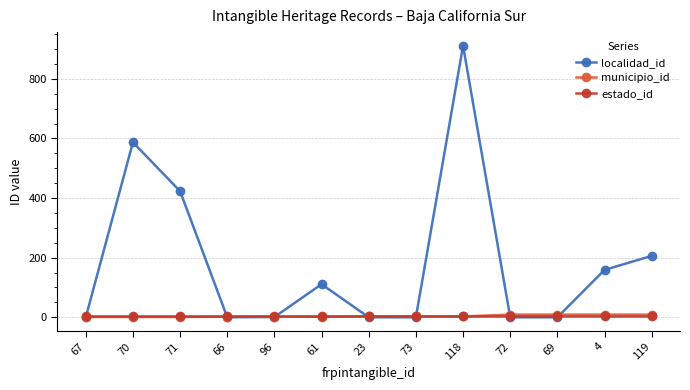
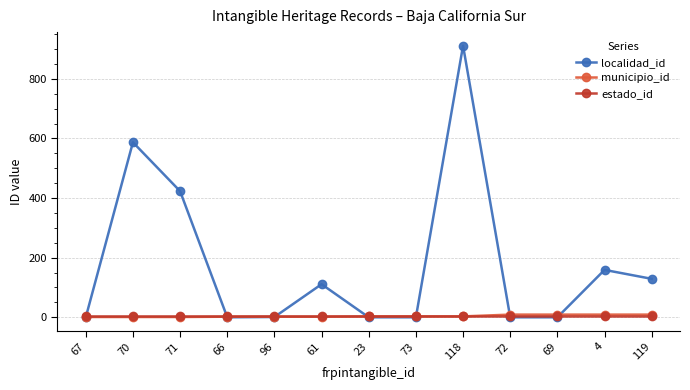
  {
    "localidad_id": {
      "70": 590,
      "71": 420,
      "61": 110,
      "118": 910,
      "4": 160,
-     "119": 210
+     "119": 130
    }
  }
